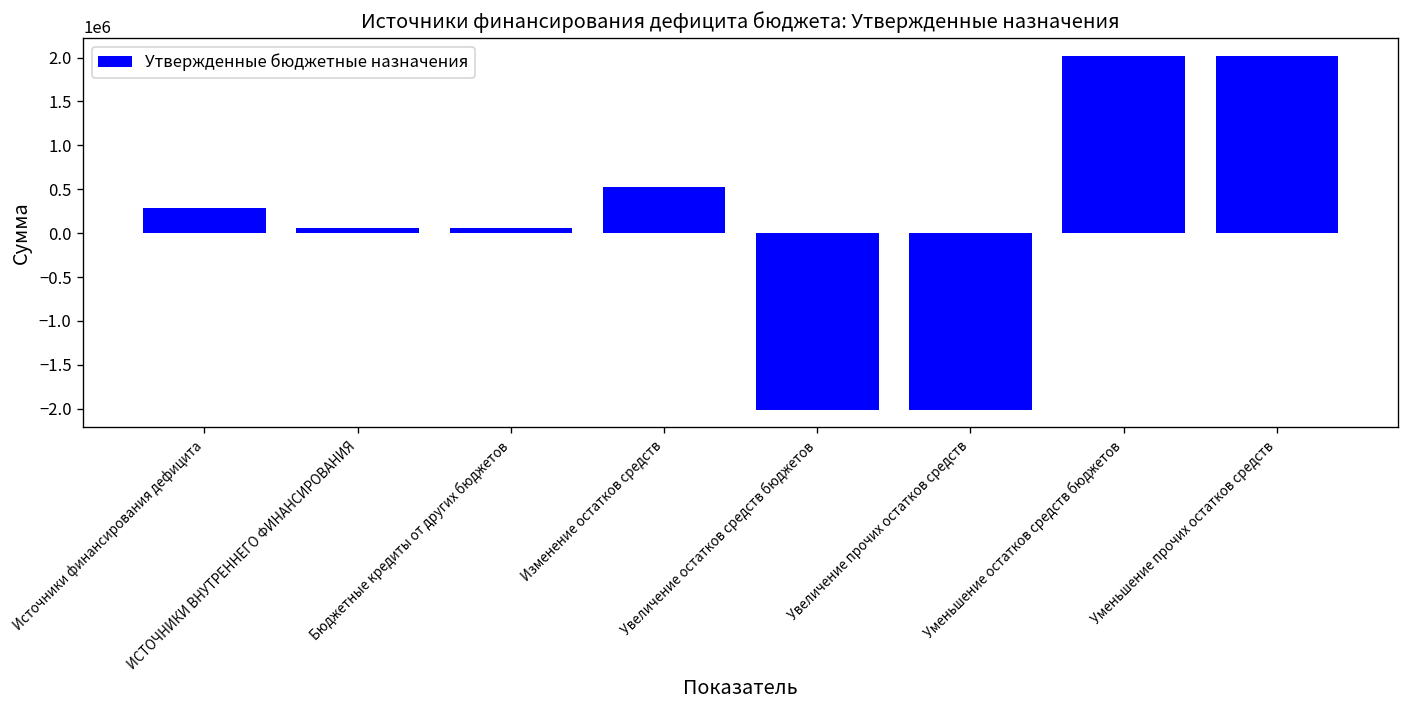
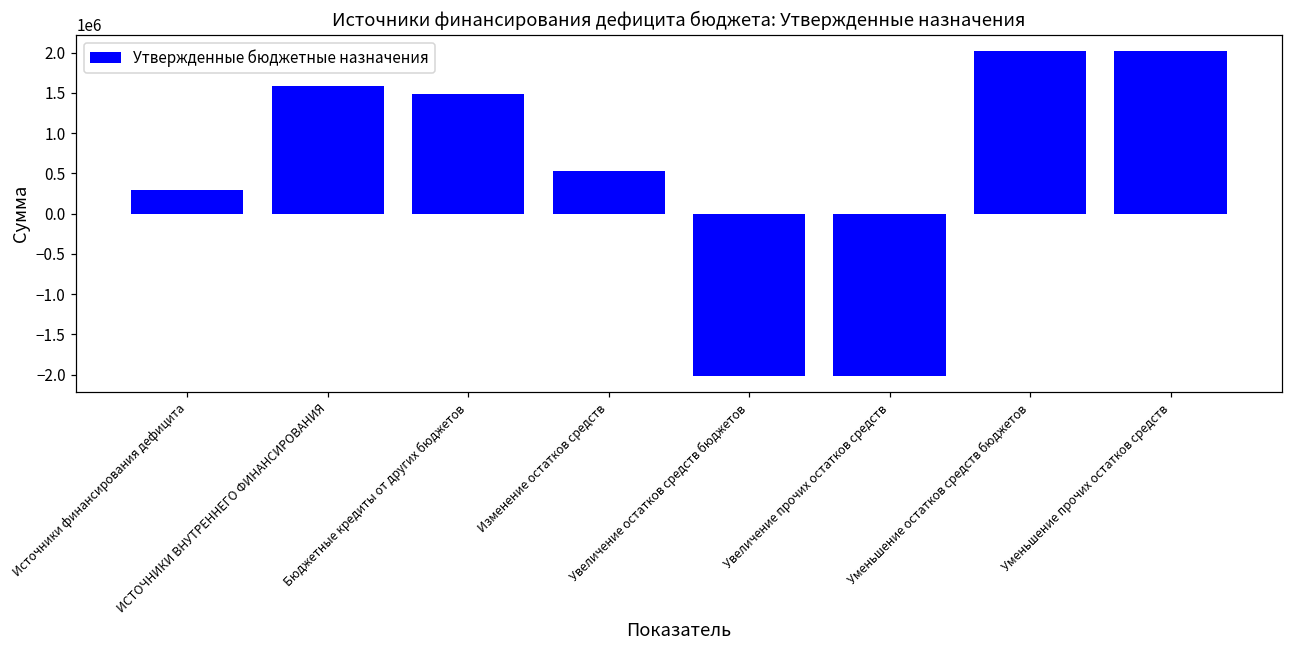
  {
    "Источники финансирования дефицита": 300000,
-   "ИСТОЧНИКИ ВНУТРЕННЕГО ФИНАНСИРОВАНИЯ": 100000,
-   "Бюджетные кредиты от других бюджетов": 100000,
+   "ИСТОЧНИКИ ВНУТРЕННЕГО ФИНАНСИРОВАНИЯ": 1600000,
+   "Бюджетные кредиты от других бюджетов": 1500000,
    "Изменение остатков средств": 500000,
    "Увеличение остатков средств бюджетов": -2000000,
    "Увеличение прочих остатков средств": -2000000,
    "Уменьшение остатков средств бюджетов": 2000000,
    "Уменьшение прочих остатков средств": 2000000
  }
